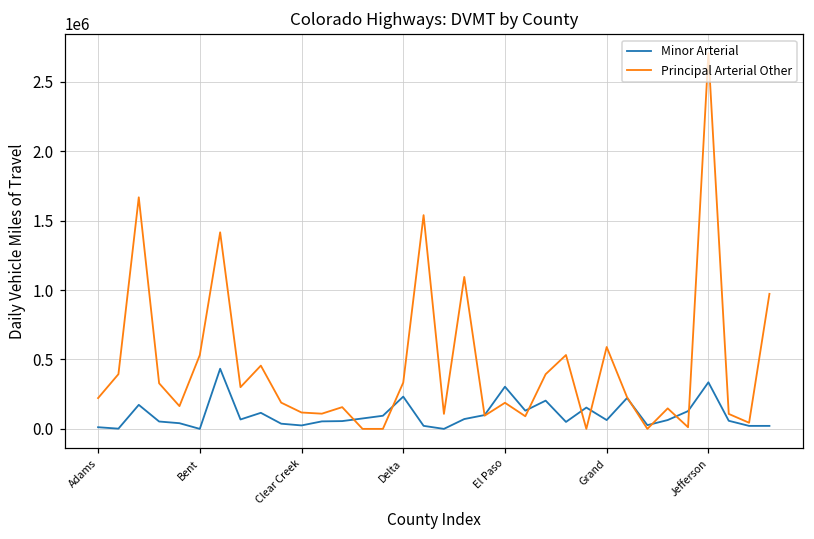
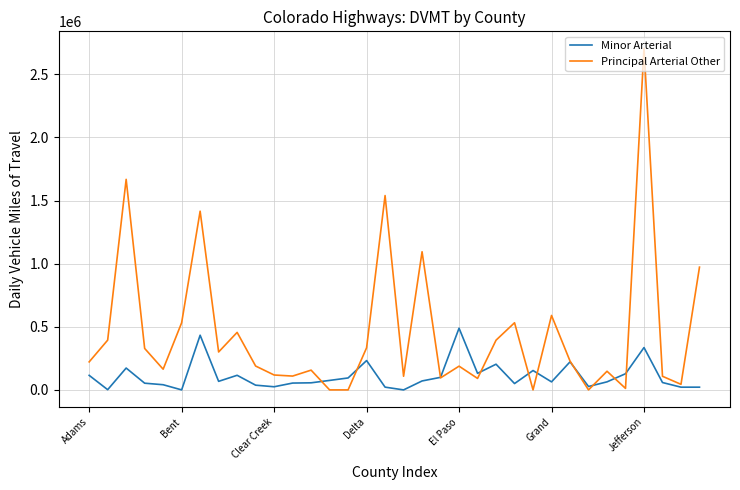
  {
    "Minor Arterial": {
-     "Adams": 10000,
+     "Adams": 120000,
      "Bent": 0,
      "Clear Creek": 20000,
      "Delta": 230000,
-     "El Paso": 300000,
+     "El Paso": 490000,
      "Grand": 60000,
      "Jefferson": 340000
    },
    "Principal Arterial Other": {
      "Adams": 220000,
      "Bent": 530000,
      "Clear Creek": 120000,
      "Delta": 330000,
      "El Paso": 190000,
      "Grand": 590000
    }
  }
